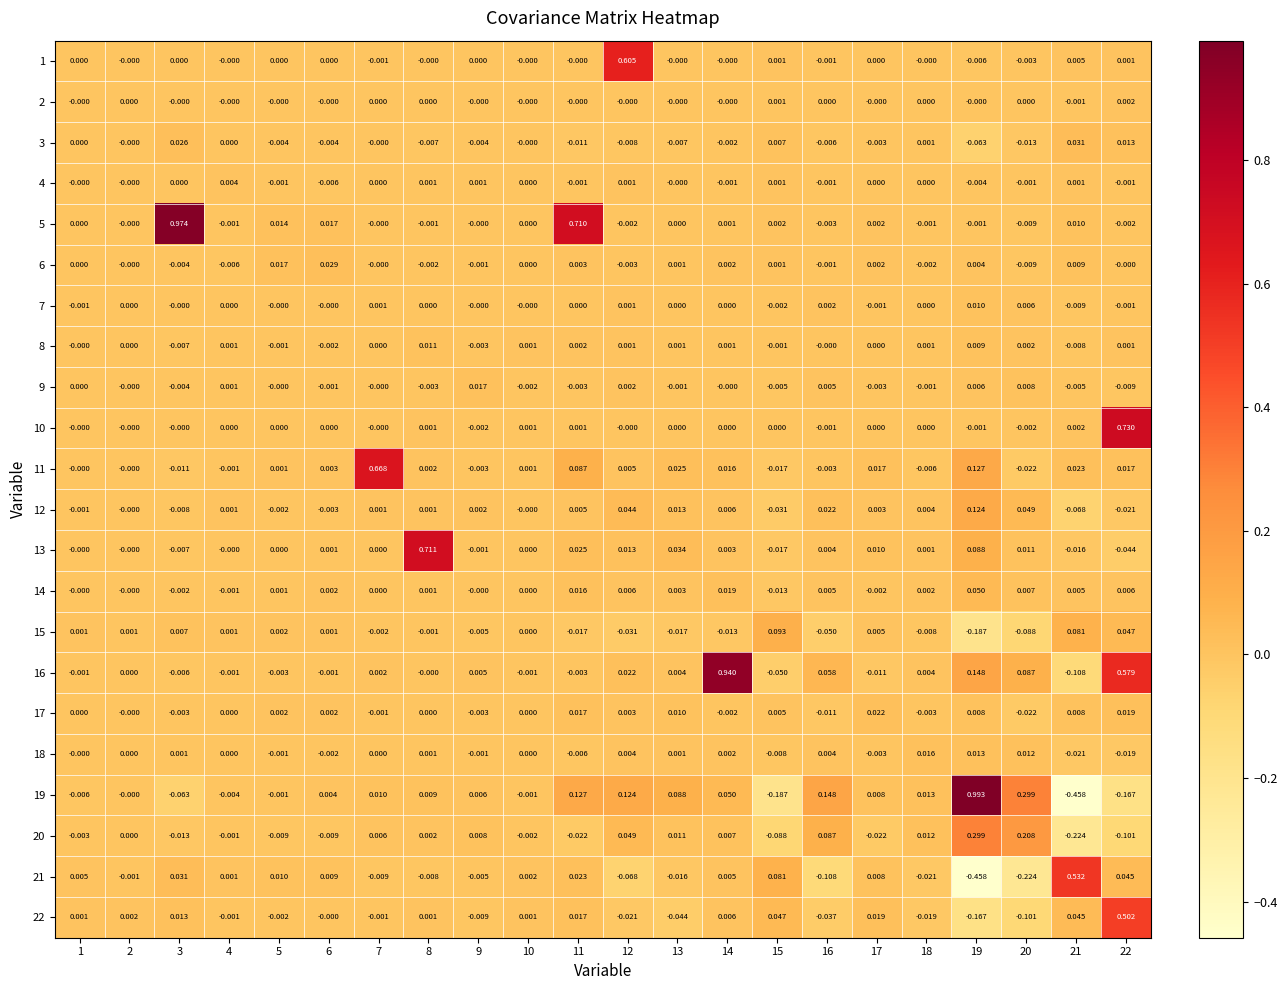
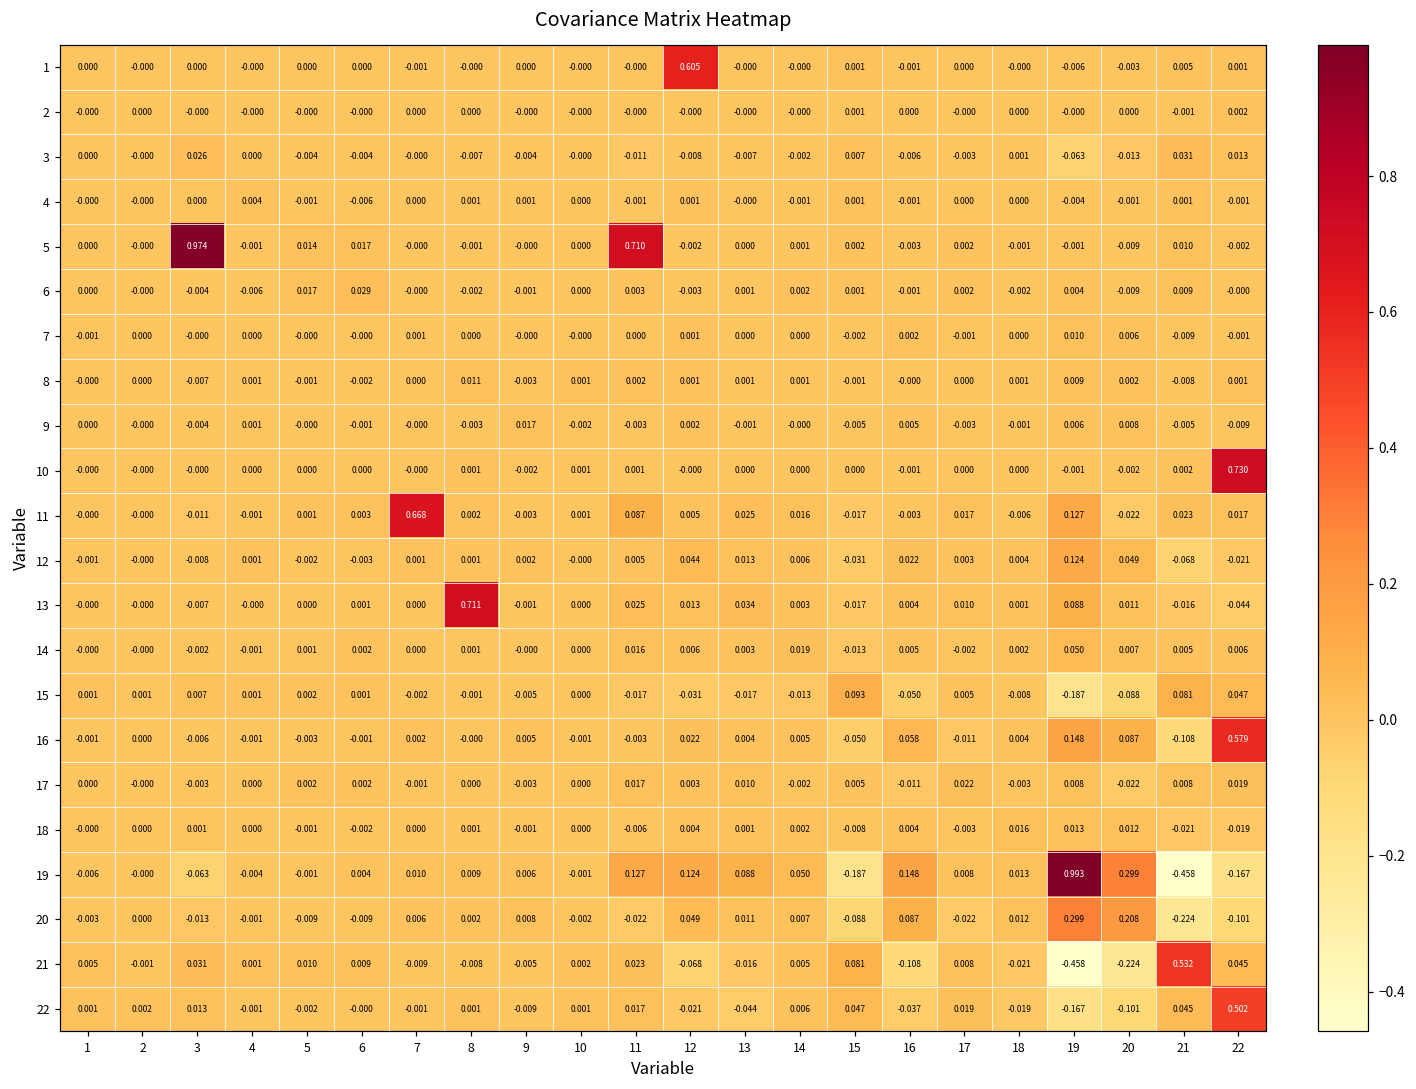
  {
    "16": {
      "1": -0.001,
      "2": 0.000,
      "3": -0.006,
      "4": -0.001,
      "5": -0.003,
      "6": -0.001,
      "7": 0.002,
      "8": -0.000,
      "9": 0.005,
      "10": -0.001,
      "11": -0.003,
      "12": 0.022,
      "13": 0.004,
-     "14": 0.940,
+     "14": 0.005,
      "15": -0.050,
      "16": 0.058,
      "17": -0.011,
      "18": 0.004,
      "19": 0.148,
      "20": 0.087,
      "21": -0.108,
      "22": 0.579
    }
  }
